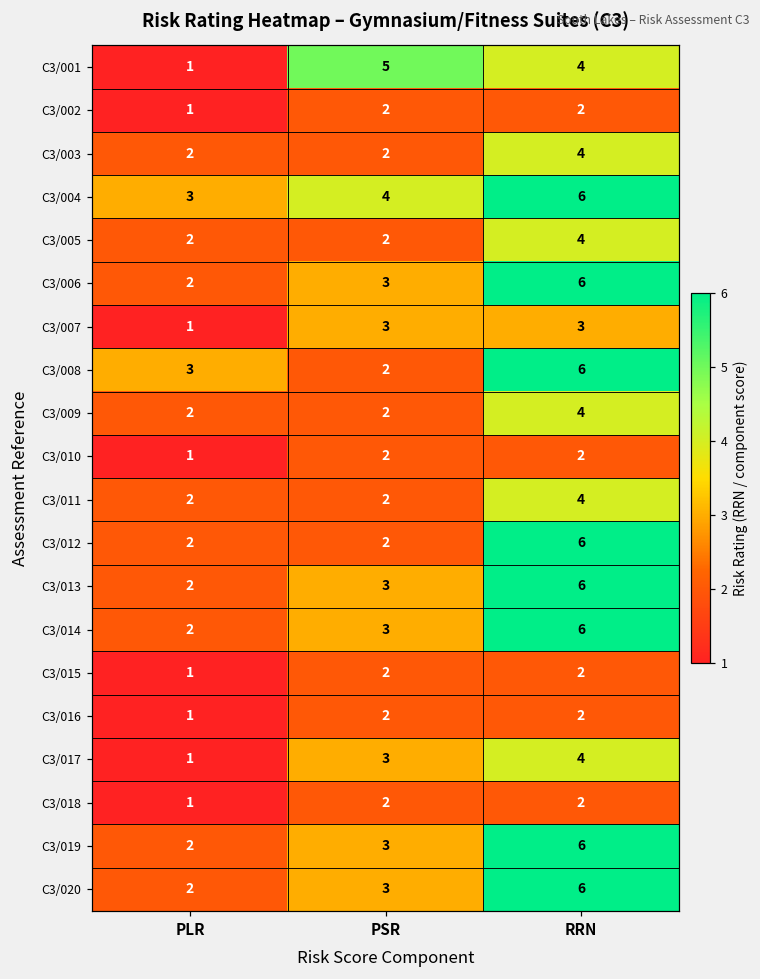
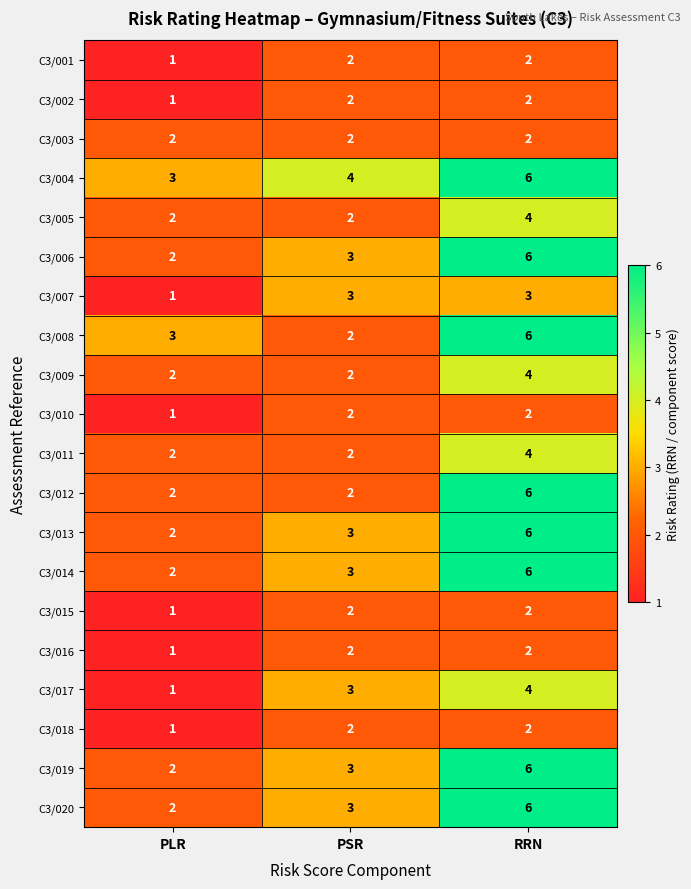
  {
    "C3/001": {
      "PLR": 1,
-     "PSR": 5,
-     "RRN": 4
+     "PSR": 2,
+     "RRN": 2
    },
    "C3/002": {
      "PLR": 1,
      "PSR": 2,
      "RRN": 2
    },
    "C3/003": {
      "PLR": 2,
      "PSR": 2,
-     "RRN": 4
+     "RRN": 2
    },
    "C3/004": {
      "PLR": 3,
      "PSR": 4,
      "RRN": 6
    },
    "C3/005": {
      "PLR": 2,
      "PSR": 2,
      "RRN": 4
    },
    "C3/006": {
      "PLR": 2,
      "PSR": 3,
      "RRN": 6
    },
    "C3/007": {
      "PLR": 1,
      "PSR": 3,
      "RRN": 3
    },
    "C3/008": {
      "PLR": 3,
      "PSR": 2,
      "RRN": 6
    },
    "C3/009": {
      "PLR": 2,
      "PSR": 2,
      "RRN": 4
    },
    "C3/010": {
      "PLR": 1,
      "PSR": 2,
      "RRN": 2
    },
    "C3/011": {
      "PLR": 2,
      "PSR": 2,
      "RRN": 4
    },
    "C3/012": {
      "PLR": 2,
      "PSR": 2,
      "RRN": 6
    },
    "C3/013": {
      "PLR": 2,
      "PSR": 3,
      "RRN": 6
    },
    "C3/014": {
      "PLR": 2,
      "PSR": 3,
      "RRN": 6
    },
    "C3/015": {
      "PLR": 1,
      "PSR": 2,
      "RRN": 2
    },
    "C3/016": {
      "PLR": 1,
      "PSR": 2,
      "RRN": 2
    },
    "C3/017": {
      "PLR": 1,
      "PSR": 3,
      "RRN": 4
    },
    "C3/018": {
      "PLR": 1,
      "PSR": 2,
      "RRN": 2
    },
    "C3/019": {
      "PLR": 2,
      "PSR": 3,
      "RRN": 6
    },
    "C3/020": {
      "PLR": 2,
      "PSR": 3,
      "RRN": 6
    }
  }
